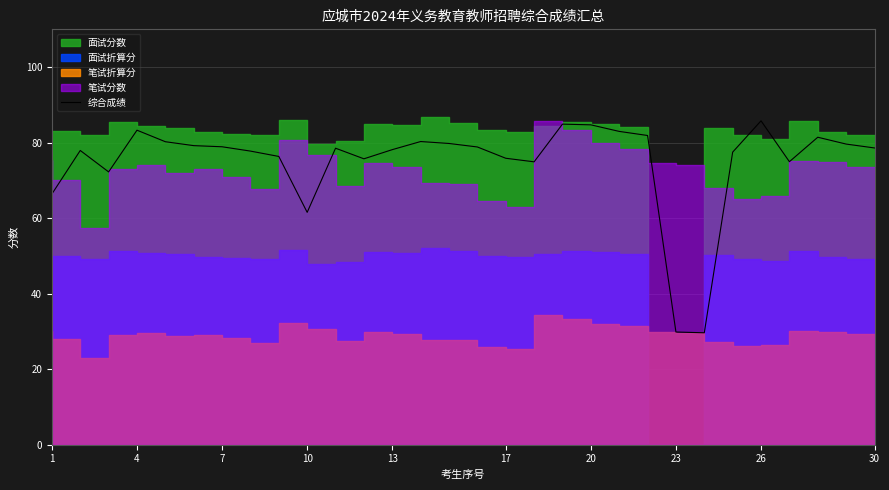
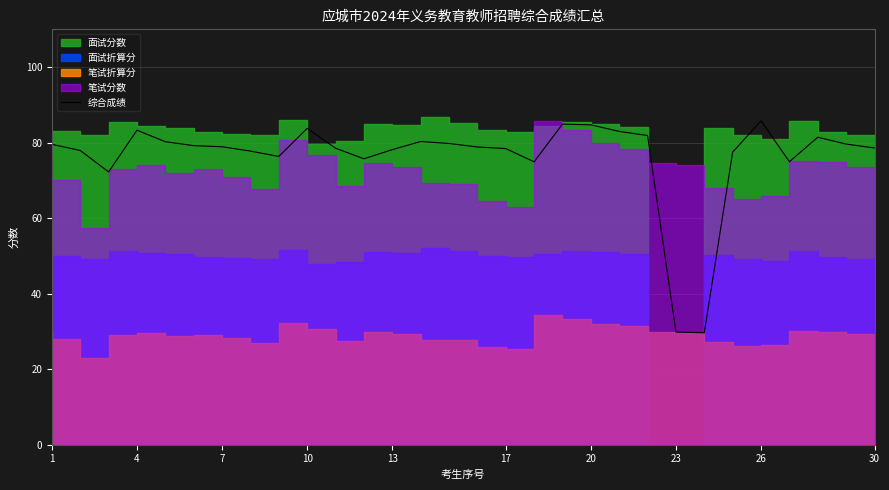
  {
    "综合成绩": {
-     "1": 66,
+     "1": 80,
      "4": 83,
      "7": 79,
-     "10": 62,
+     "10": 84,
      "13": 78,
-     "17": 76,
+     "17": 78,
      "26": 86,
      "30": 79
    }
  }
